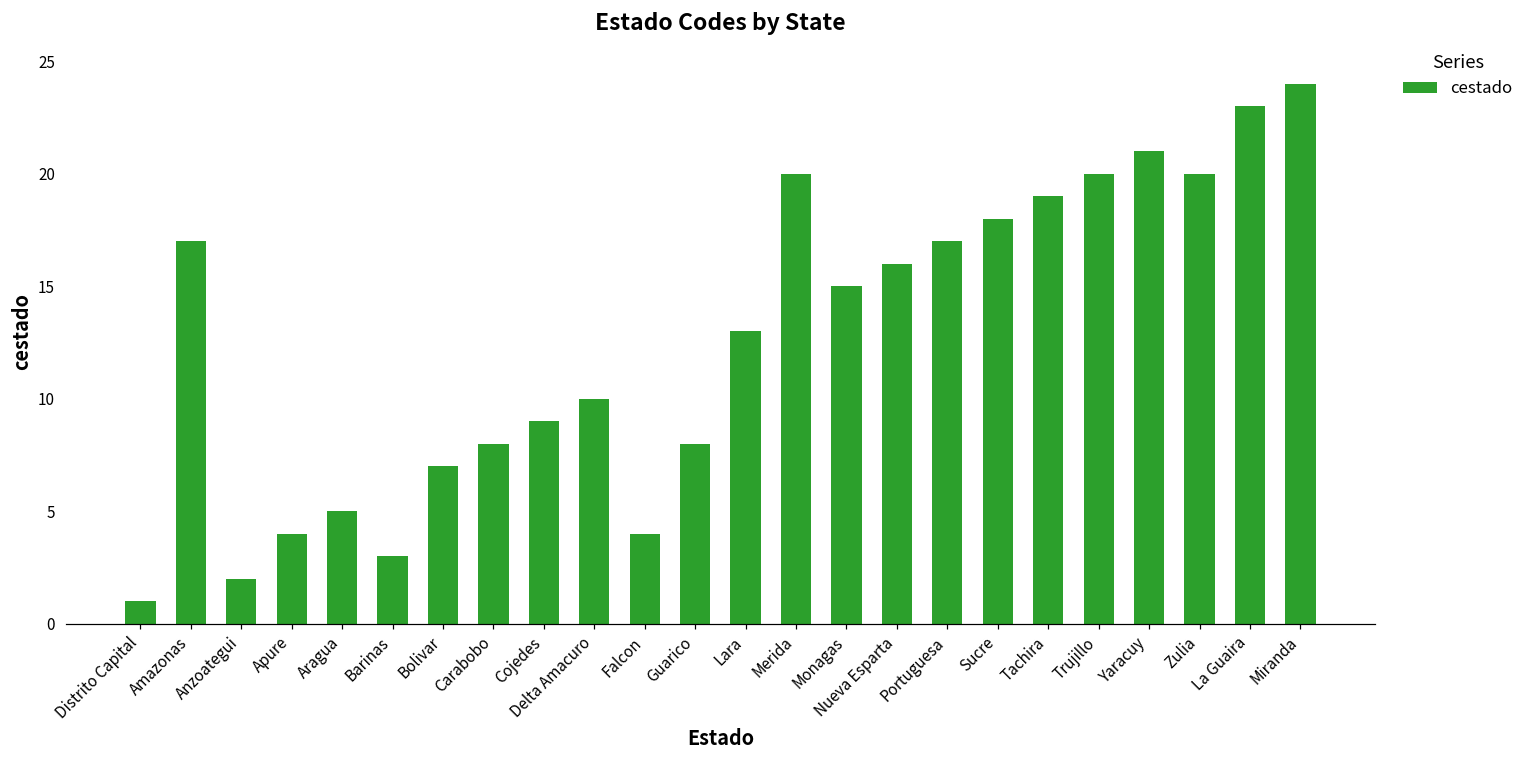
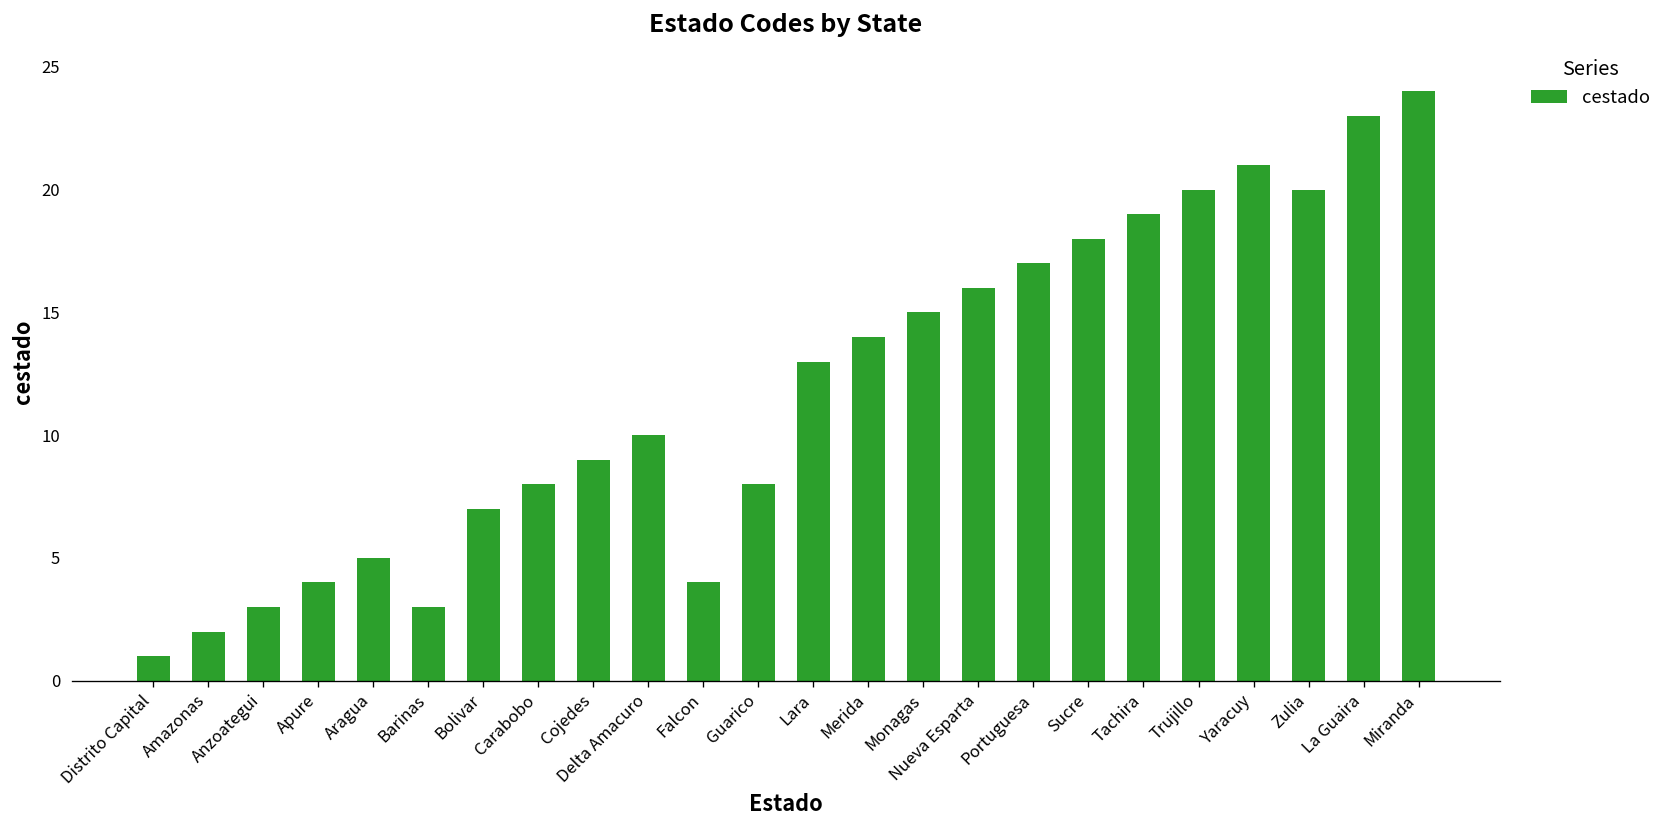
  {
    "Distrito Capital": 1,
-   "Amazonas": 17,
-   "Anzoategui": 2,
+   "Amazonas": 2,
+   "Anzoategui": 3,
    "Apure": 4,
    "Aragua": 5,
    "Barinas": 3,
    "Bolivar": 7,
    "Carabobo": 8,
    "Cojedes": 9,
    "Delta Amacuro": 10,
    "Falcon": 4,
    "Guarico": 8,
    "Lara": 13,
-   "Merida": 20,
+   "Merida": 14,
    "Monagas": 15,
    "Nueva Esparta": 16,
    "Portuguesa": 17,
    "Sucre": 18,
    "Tachira": 19,
    "Trujillo": 20,
    "Yaracuy": 21,
    "Zulia": 20,
    "La Guaira": 23,
    "Miranda": 24
  }
